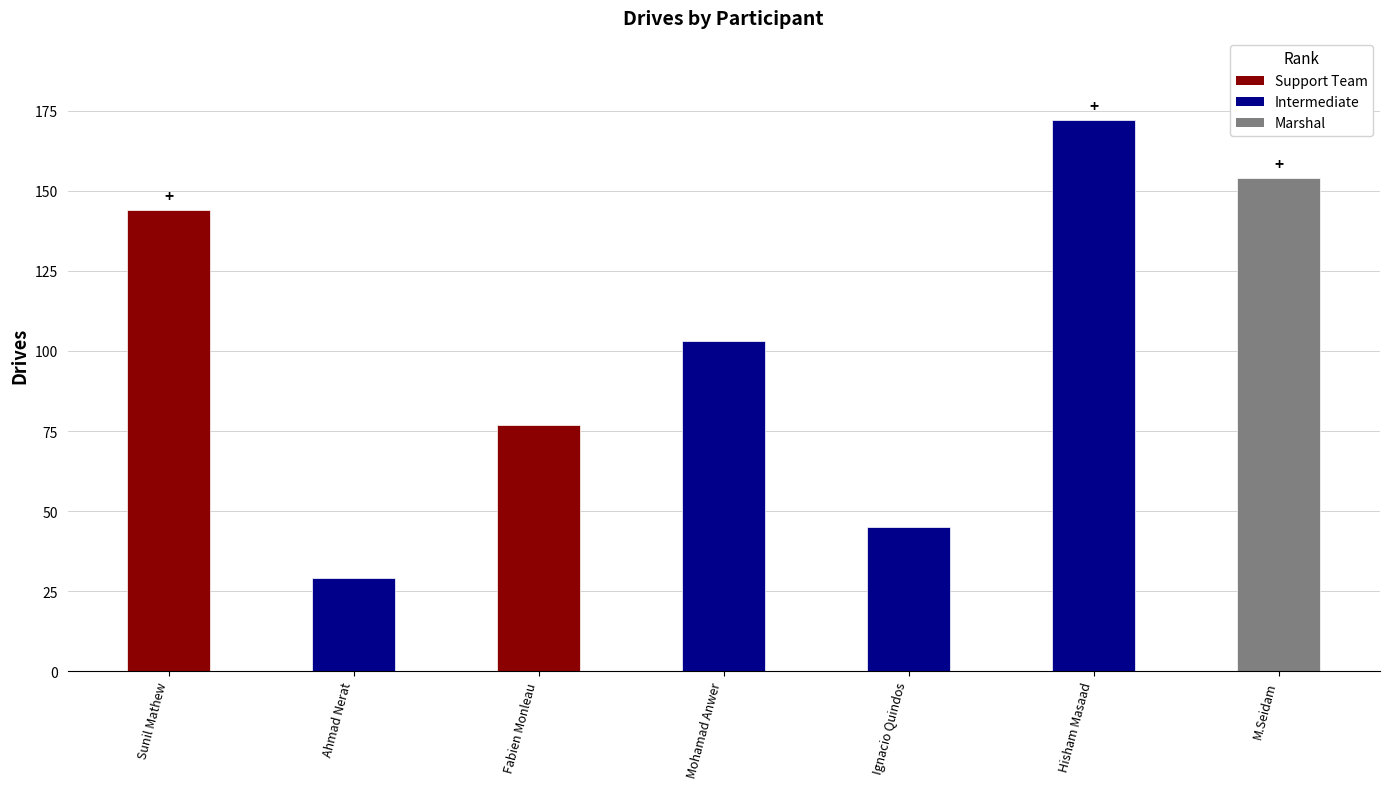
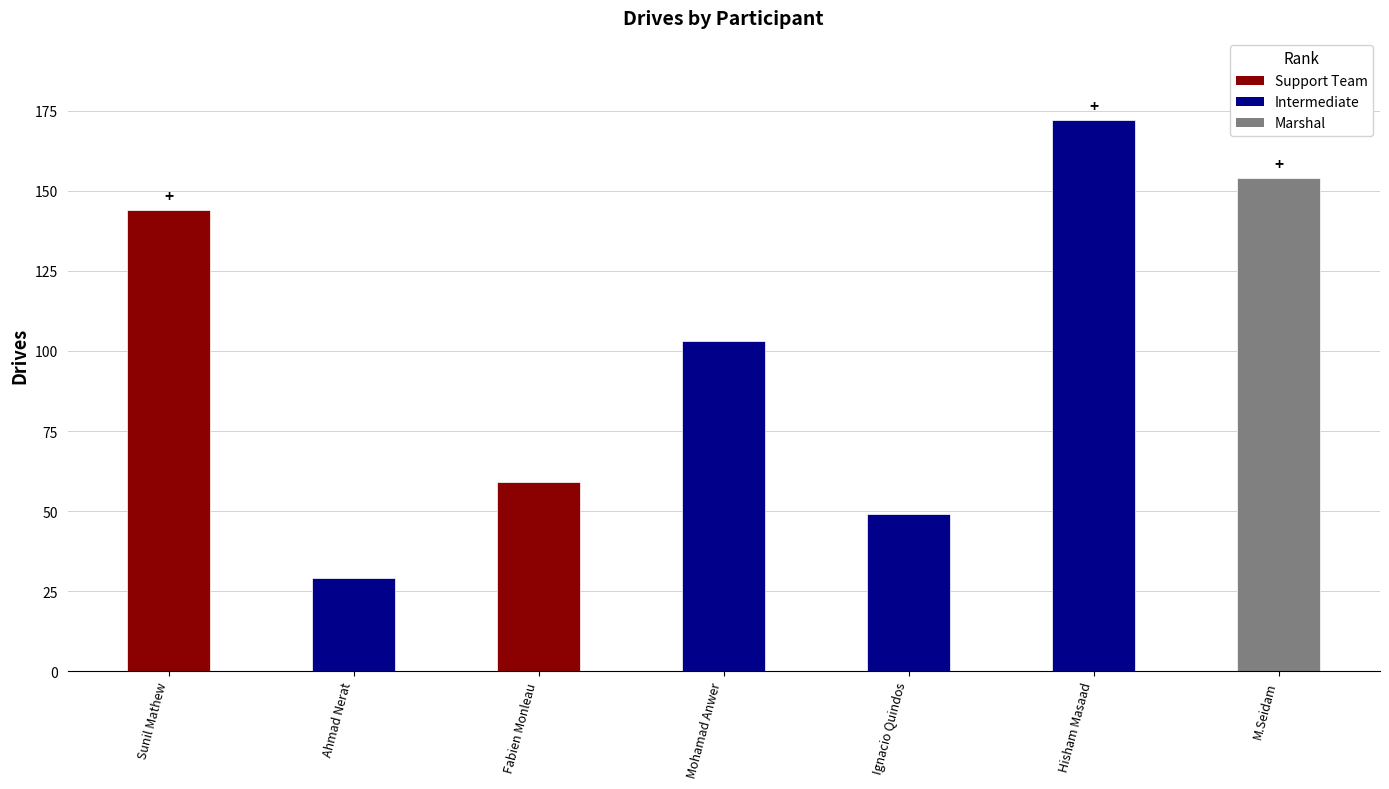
  {
    "Sunil Mathew": 144,
    "Ahmad Nerat": 29,
-   "Fabien Monleau": 77,
+   "Fabien Monleau": 59,
    "Mohamad Anwer": 103,
-   "Ignacio Quindos": 45,
+   "Ignacio Quindos": 49,
    "Hisham Masaad": 172,
    "M.Seidam": 154
  }
